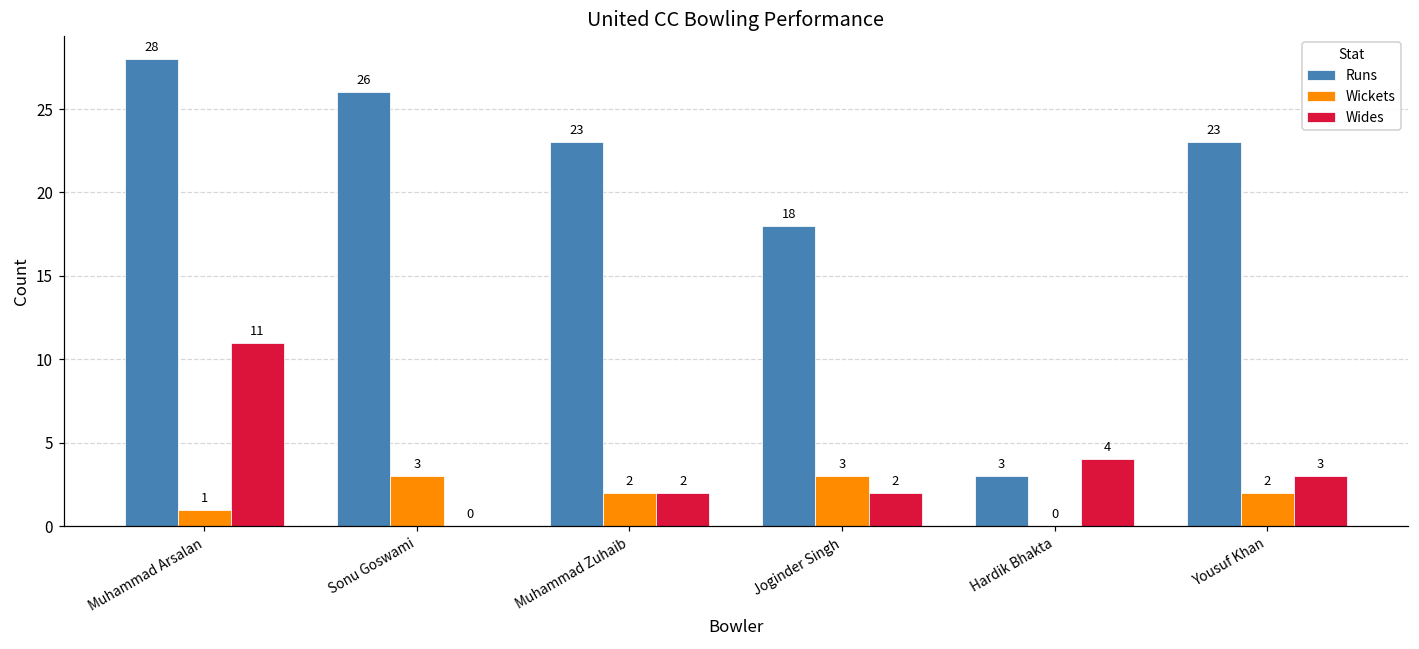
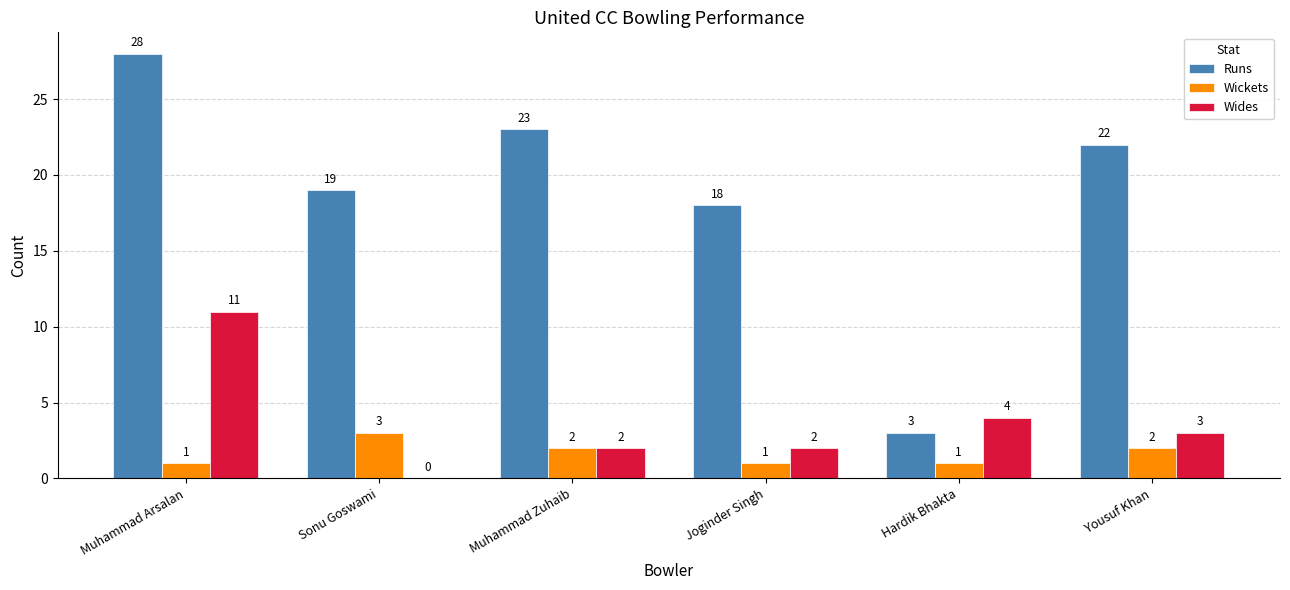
  {
    "Runs": {
      "Muhammad Arsalan": 28,
-     "Sonu Goswami": 26,
+     "Sonu Goswami": 19,
      "Muhammad Zuhaib": 23,
      "Joginder Singh": 18,
      "Hardik Bhakta": 3,
-     "Yousuf Khan": 23
+     "Yousuf Khan": 22
    },
    "Wickets": {
      "Muhammad Arsalan": 1,
      "Sonu Goswami": 3,
      "Muhammad Zuhaib": 2,
-     "Joginder Singh": 3,
-     "Hardik Bhakta": 0,
+     "Joginder Singh": 1,
+     "Hardik Bhakta": 1,
      "Yousuf Khan": 2
    },
    "Wides": {
      "Muhammad Arsalan": 11,
      "Sonu Goswami": 0,
      "Muhammad Zuhaib": 2,
      "Joginder Singh": 2,
      "Hardik Bhakta": 4,
      "Yousuf Khan": 3
    }
  }
